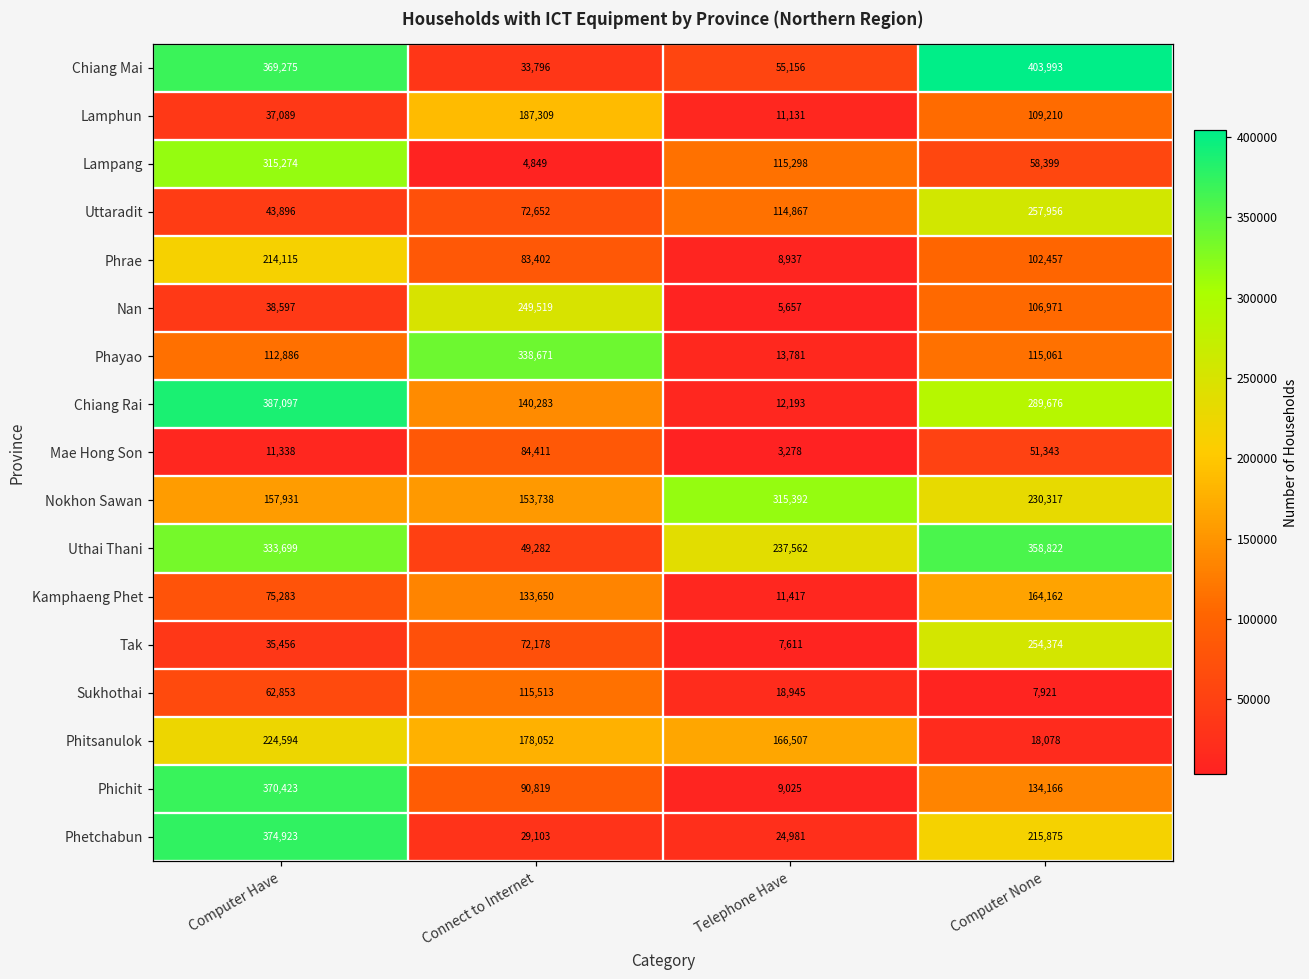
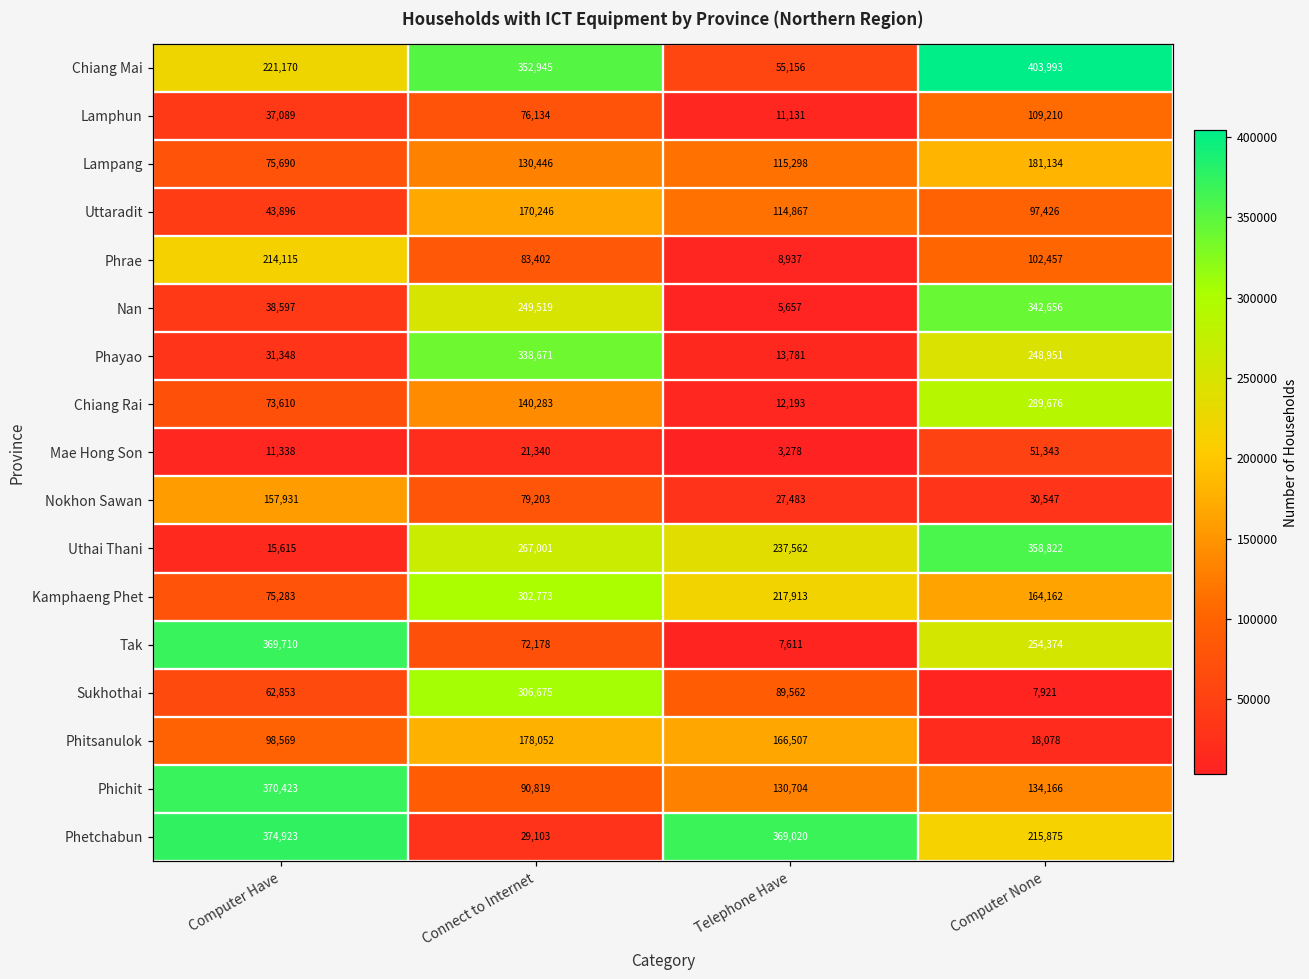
  {
    "Chiang Mai": {
-     "Computer Have": "369,275",
-     "Connect to Internet": "33,796",
+     "Computer Have": "221,170",
+     "Connect to Internet": "352,945",
      "Telephone Have": "55,156",
      "Computer None": "403,993"
    },
    "Lamphun": {
      "Computer Have": "37,089",
-     "Connect to Internet": "187,309",
+     "Connect to Internet": "76,134",
      "Telephone Have": "11,131",
      "Computer None": "109,210"
    },
    "Lampang": {
-     "Computer Have": "315,274",
-     "Connect to Internet": "4,849",
+     "Computer Have": "75,690",
+     "Connect to Internet": "130,446",
      "Telephone Have": "115,298",
-     "Computer None": "58,399"
+     "Computer None": "181,134"
    },
    "Uttaradit": {
      "Computer Have": "43,896",
-     "Connect to Internet": "72,652",
+     "Connect to Internet": "170,246",
      "Telephone Have": "114,867",
-     "Computer None": "257,956"
+     "Computer None": "97,426"
    },
    "Phrae": {
      "Computer Have": "214,115",
      "Connect to Internet": "83,402",
      "Telephone Have": "8,937",
      "Computer None": "102,457"
    },
    "Nan": {
      "Computer Have": "38,597",
      "Connect to Internet": "249,519",
      "Telephone Have": "5,657",
-     "Computer None": "106,971"
+     "Computer None": "342,656"
    },
    "Phayao": {
-     "Computer Have": "112,886",
+     "Computer Have": "31,348",
      "Connect to Internet": "338,671",
      "Telephone Have": "13,781",
-     "Computer None": "115,061"
+     "Computer None": "248,951"
    },
    "Chiang Rai": {
-     "Computer Have": "387,097",
+     "Computer Have": "73,610",
      "Connect to Internet": "140,283",
      "Telephone Have": "12,193",
      "Computer None": "289,676"
    },
    "Mae Hong Son": {
      "Computer Have": "11,338",
-     "Connect to Internet": "84,411",
+     "Connect to Internet": "21,340",
      "Telephone Have": "3,278",
      "Computer None": "51,343"
    },
    "Nokhon Sawan": {
      "Computer Have": "157,931",
-     "Connect to Internet": "153,738",
-     "Telephone Have": "315,392",
-     "Computer None": "230,317"
+     "Connect to Internet": "79,203",
+     "Telephone Have": "27,483",
+     "Computer None": "30,547"
    },
    "Uthai Thani": {
-     "Computer Have": "333,699",
-     "Connect to Internet": "49,282",
+     "Computer Have": "15,615",
+     "Connect to Internet": "267,001",
      "Telephone Have": "237,562",
      "Computer None": "358,822"
    },
    "Kamphaeng Phet": {
      "Computer Have": "75,283",
-     "Connect to Internet": "133,650",
-     "Telephone Have": "11,417",
+     "Connect to Internet": "302,773",
+     "Telephone Have": "217,913",
      "Computer None": "164,162"
    },
    "Tak": {
-     "Computer Have": "35,456",
+     "Computer Have": "369,710",
      "Connect to Internet": "72,178",
      "Telephone Have": "7,611",
      "Computer None": "254,374"
    },
    "Sukhothai": {
      "Computer Have": "62,853",
-     "Connect to Internet": "115,513",
-     "Telephone Have": "18,945",
+     "Connect to Internet": "306,675",
+     "Telephone Have": "89,562",
      "Computer None": "7,921"
    },
    "Phitsanulok": {
-     "Computer Have": "224,594",
+     "Computer Have": "98,569",
      "Connect to Internet": "178,052",
      "Telephone Have": "166,507",
      "Computer None": "18,078"
    },
    "Phichit": {
      "Computer Have": "370,423",
      "Connect to Internet": "90,819",
-     "Telephone Have": "9,025",
+     "Telephone Have": "130,704",
      "Computer None": "134,166"
    },
    "Phetchabun": {
      "Computer Have": "374,923",
      "Connect to Internet": "29,103",
-     "Telephone Have": "24,981",
+     "Telephone Have": "369,020",
      "Computer None": "215,875"
    }
  }
